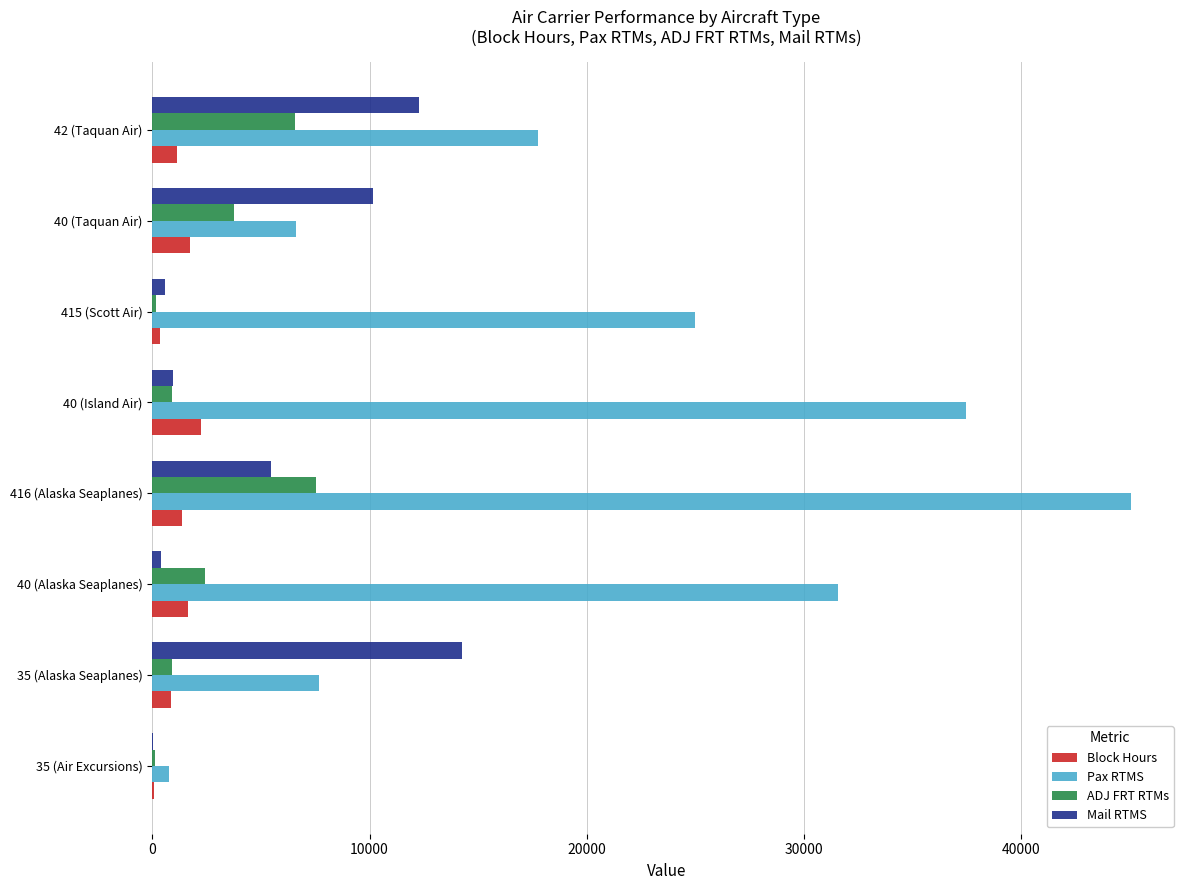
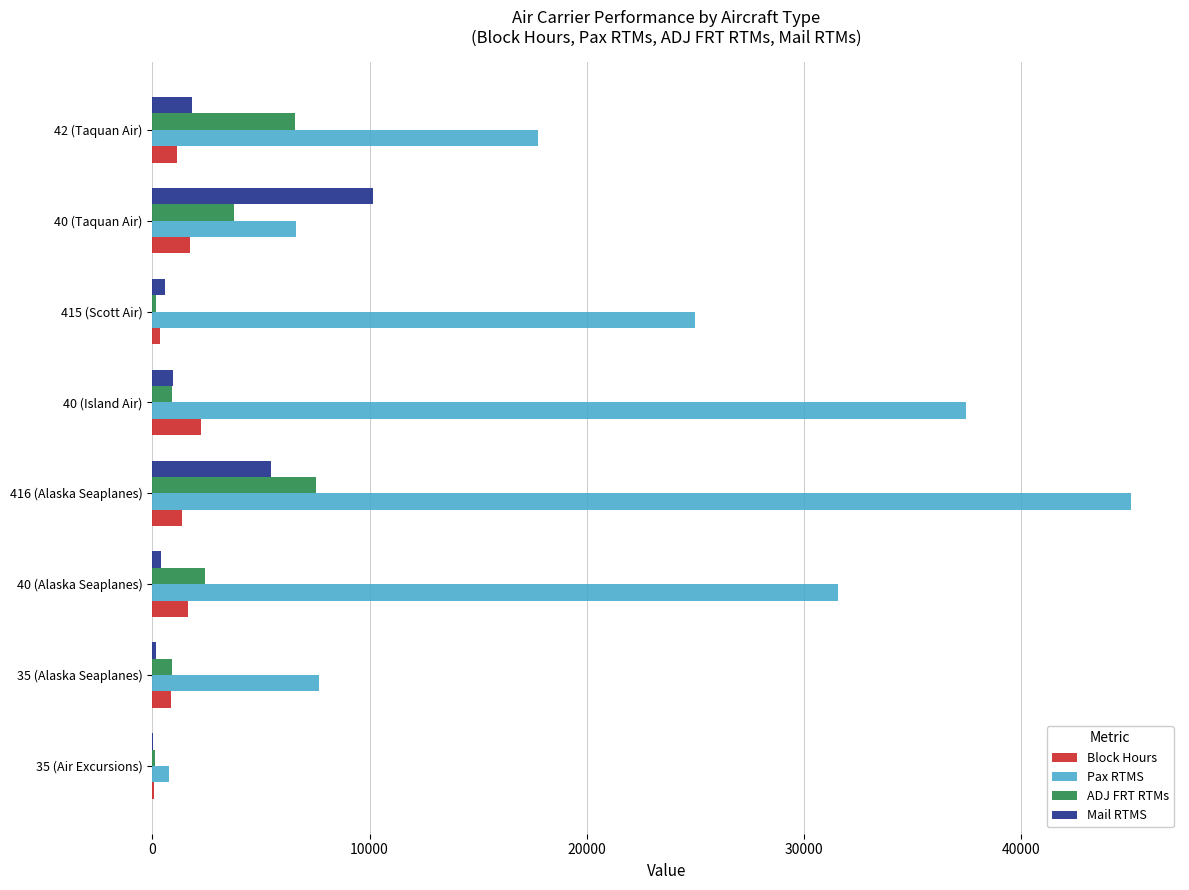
  {
    "Block Hours": {
      "42 (Taquan Air)": 1100,
      "40 (Taquan Air)": 1800,
      "415 (Scott Air)": 300,
      "40 (Island Air)": 2200,
      "416 (Alaska Seaplanes)": 1400,
      "40 (Alaska Seaplanes)": 1700,
      "35 (Alaska Seaplanes)": 900
    },
    "Pax RTMS": {
      "42 (Taquan Air)": 17800,
      "40 (Taquan Air)": 6600,
      "415 (Scott Air)": 25000,
      "40 (Island Air)": 37500,
      "416 (Alaska Seaplanes)": 45100,
      "40 (Alaska Seaplanes)": 31600,
      "35 (Alaska Seaplanes)": 7700,
      "35 (Air Excursions)": 800
    },
    "ADJ FRT RTMs": {
      "42 (Taquan Air)": 6500,
      "40 (Taquan Air)": 3800,
      "415 (Scott Air)": 200,
      "40 (Island Air)": 900,
      "416 (Alaska Seaplanes)": 7600,
      "40 (Alaska Seaplanes)": 2400,
      "35 (Alaska Seaplanes)": 900,
      "35 (Air Excursions)": 100
    },
    "Mail RTMS": {
-     "42 (Taquan Air)": 12300,
+     "42 (Taquan Air)": 1800,
      "40 (Taquan Air)": 10200,
      "415 (Scott Air)": 600,
      "40 (Island Air)": 900,
      "416 (Alaska Seaplanes)": 5500,
      "40 (Alaska Seaplanes)": 400,
-     "35 (Alaska Seaplanes)": 14200
+     "35 (Alaska Seaplanes)": 100
    }
  }
